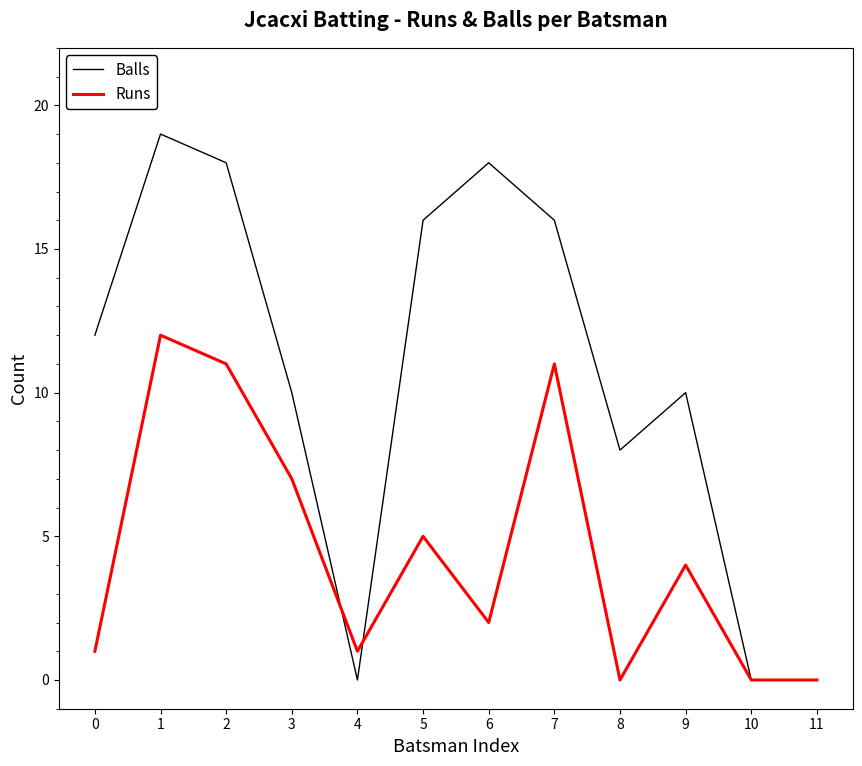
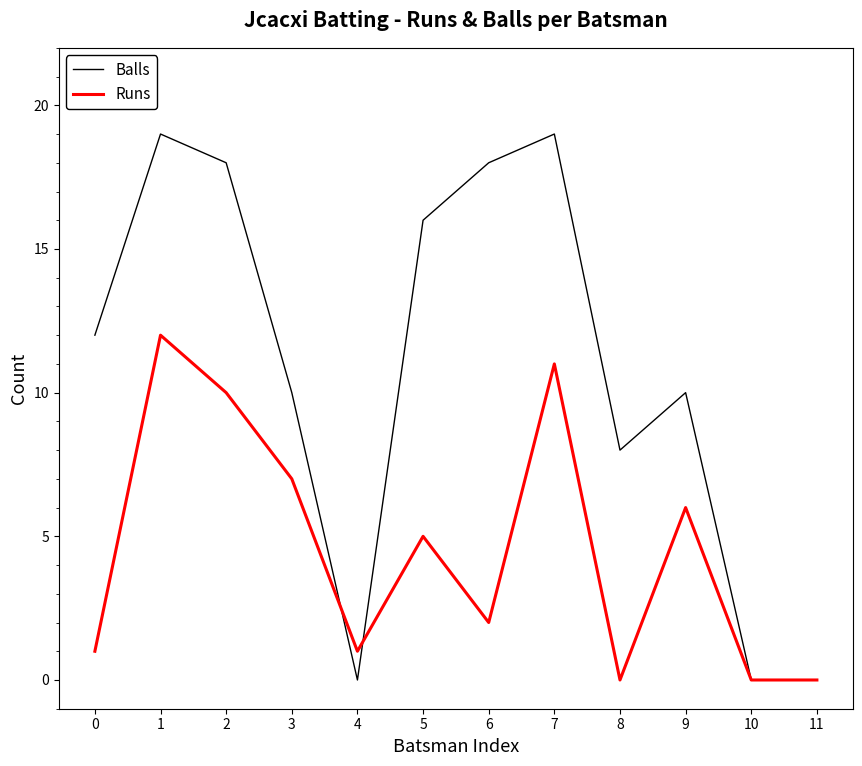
  {
    "Balls": {
      "0": 12,
      "1": 19,
      "2": 18,
      "3": 10,
      "4": 0,
      "5": 16,
      "6": 18,
-     "7": 16,
+     "7": 19,
      "8": 8,
      "9": 10
    },
    "Runs": {
      "0": 1,
      "1": 12,
-     "2": 11,
+     "2": 10,
      "3": 7,
      "4": 1,
      "5": 5,
      "6": 2,
      "7": 11,
      "8": 0,
-     "9": 4
+     "9": 6
    }
  }
